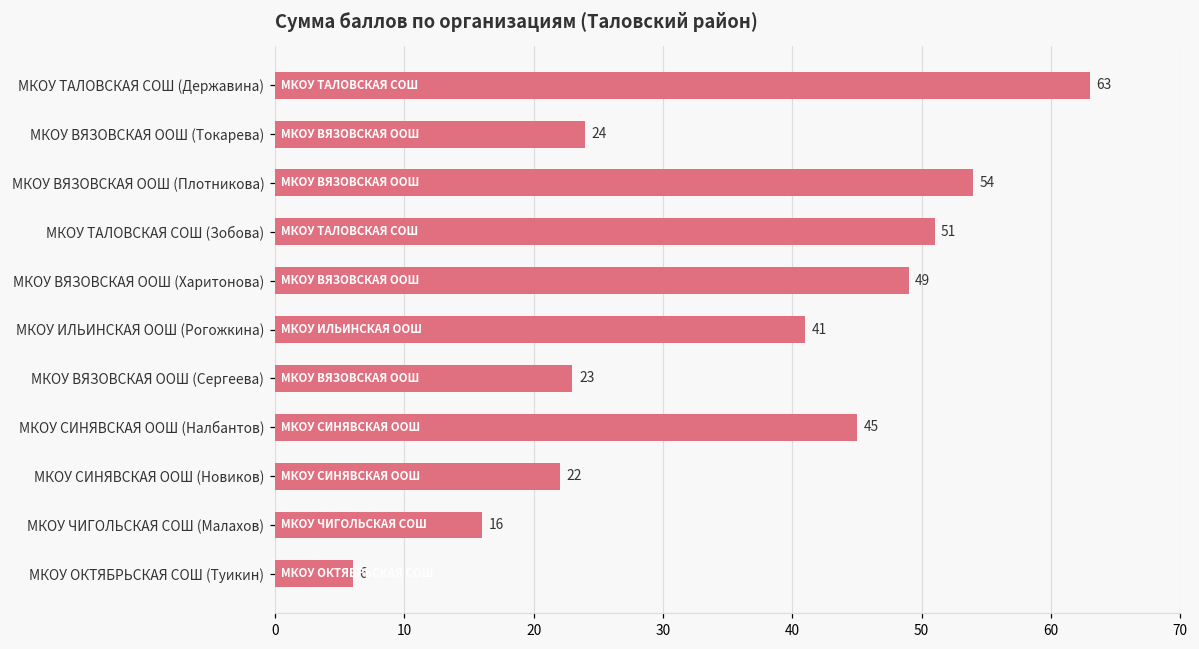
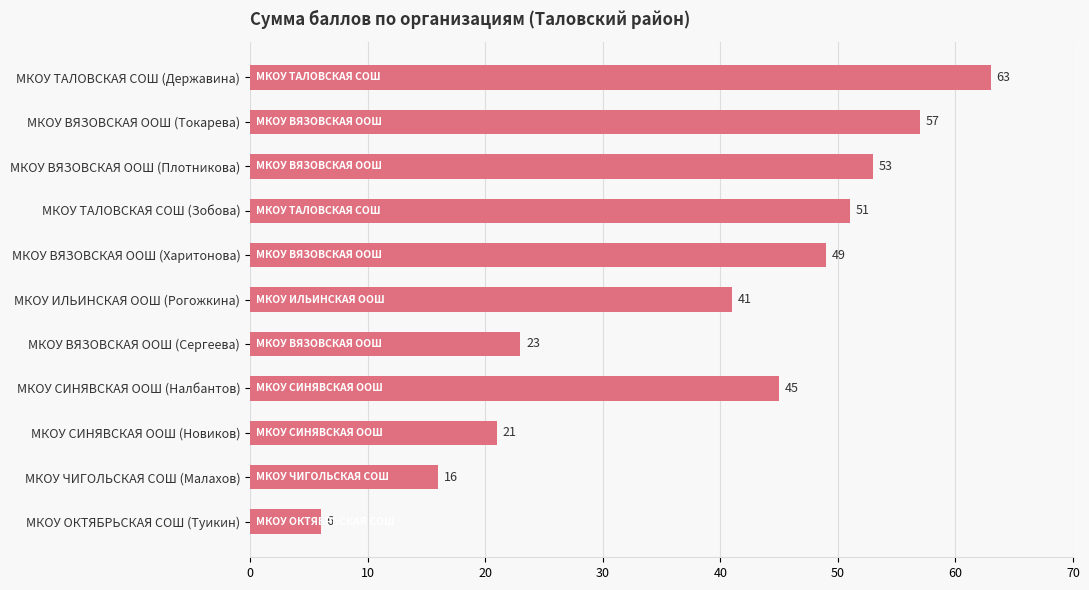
  {
    "МКОУ ТАЛОВСКАЯ СОШ (Державина)": 63,
-   "МКОУ ВЯЗОВСКАЯ ООШ (Токарева)": 24,
-   "МКОУ ВЯЗОВСКАЯ ООШ (Плотникова)": 54,
+   "МКОУ ВЯЗОВСКАЯ ООШ (Токарева)": 57,
+   "МКОУ ВЯЗОВСКАЯ ООШ (Плотникова)": 53,
    "МКОУ ТАЛОВСКАЯ СОШ (Зобова)": 51,
    "МКОУ ВЯЗОВСКАЯ ООШ (Харитонова)": 49,
    "МКОУ ИЛЬИНСКАЯ ООШ (Рогожкина)": 41,
    "МКОУ ВЯЗОВСКАЯ ООШ (Сергеева)": 23,
    "МКОУ СИНЯВСКАЯ ООШ (Налбантов)": 45,
-   "МКОУ СИНЯВСКАЯ ООШ (Новиков)": 22,
+   "МКОУ СИНЯВСКАЯ ООШ (Новиков)": 21,
    "МКОУ ЧИГОЛЬСКАЯ СОШ (Малахов)": 16,
    "МКОУ ОКТЯБРЬСКАЯ СОШ (Туикин)": 6
  }
